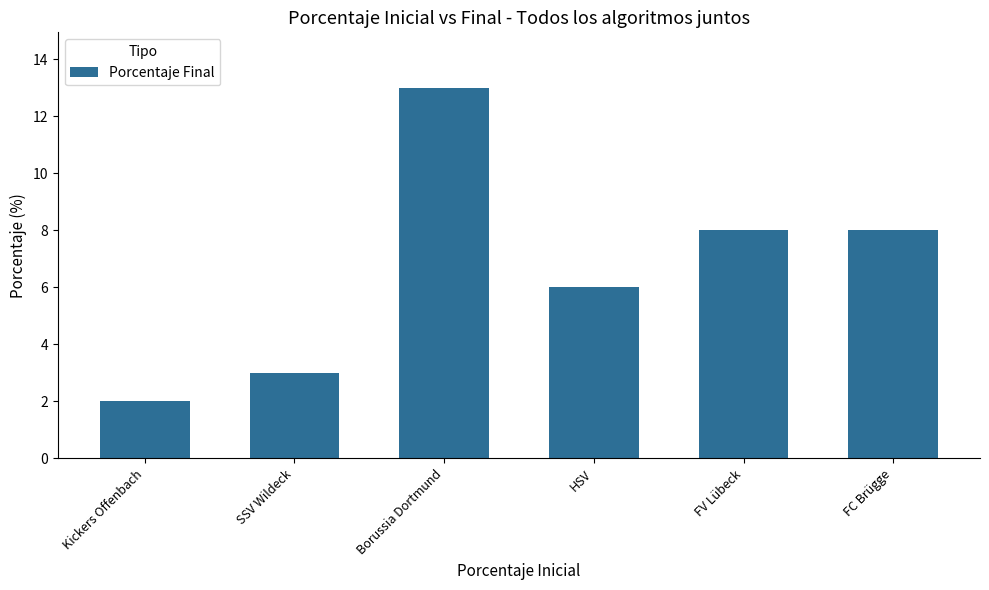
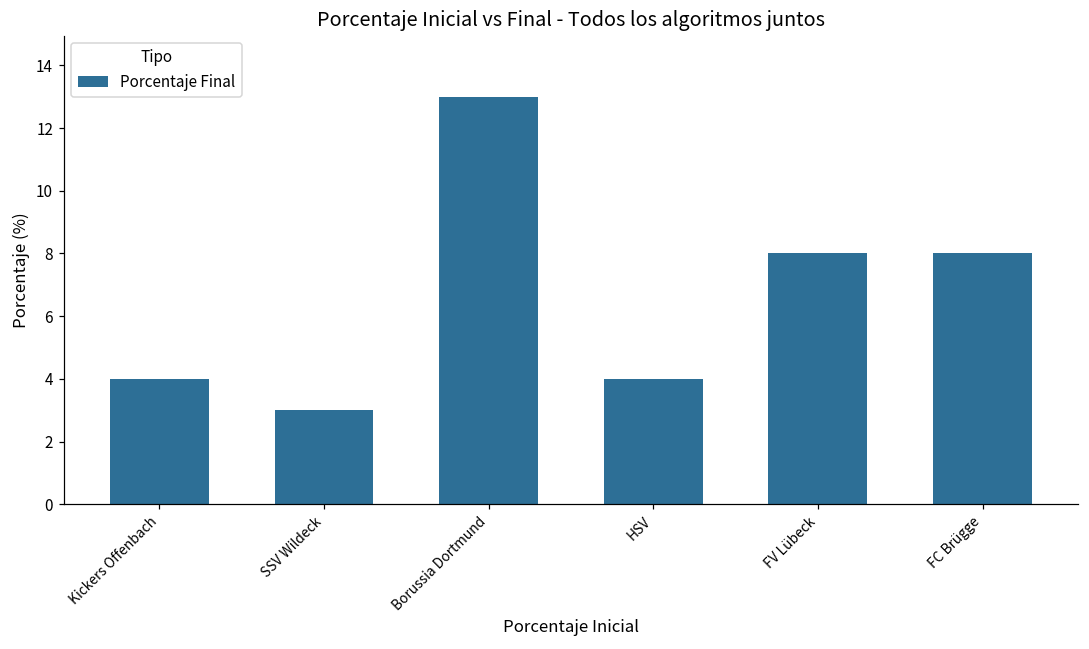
  {
-   "Kickers Offenbach": 2,
+   "Kickers Offenbach": 4,
    "SSV Wildeck": 3,
    "Borussia Dortmund": 13,
-   "HSV": 6,
+   "HSV": 4,
    "FV Lübeck": 8,
    "FC Brügge": 8
  }
